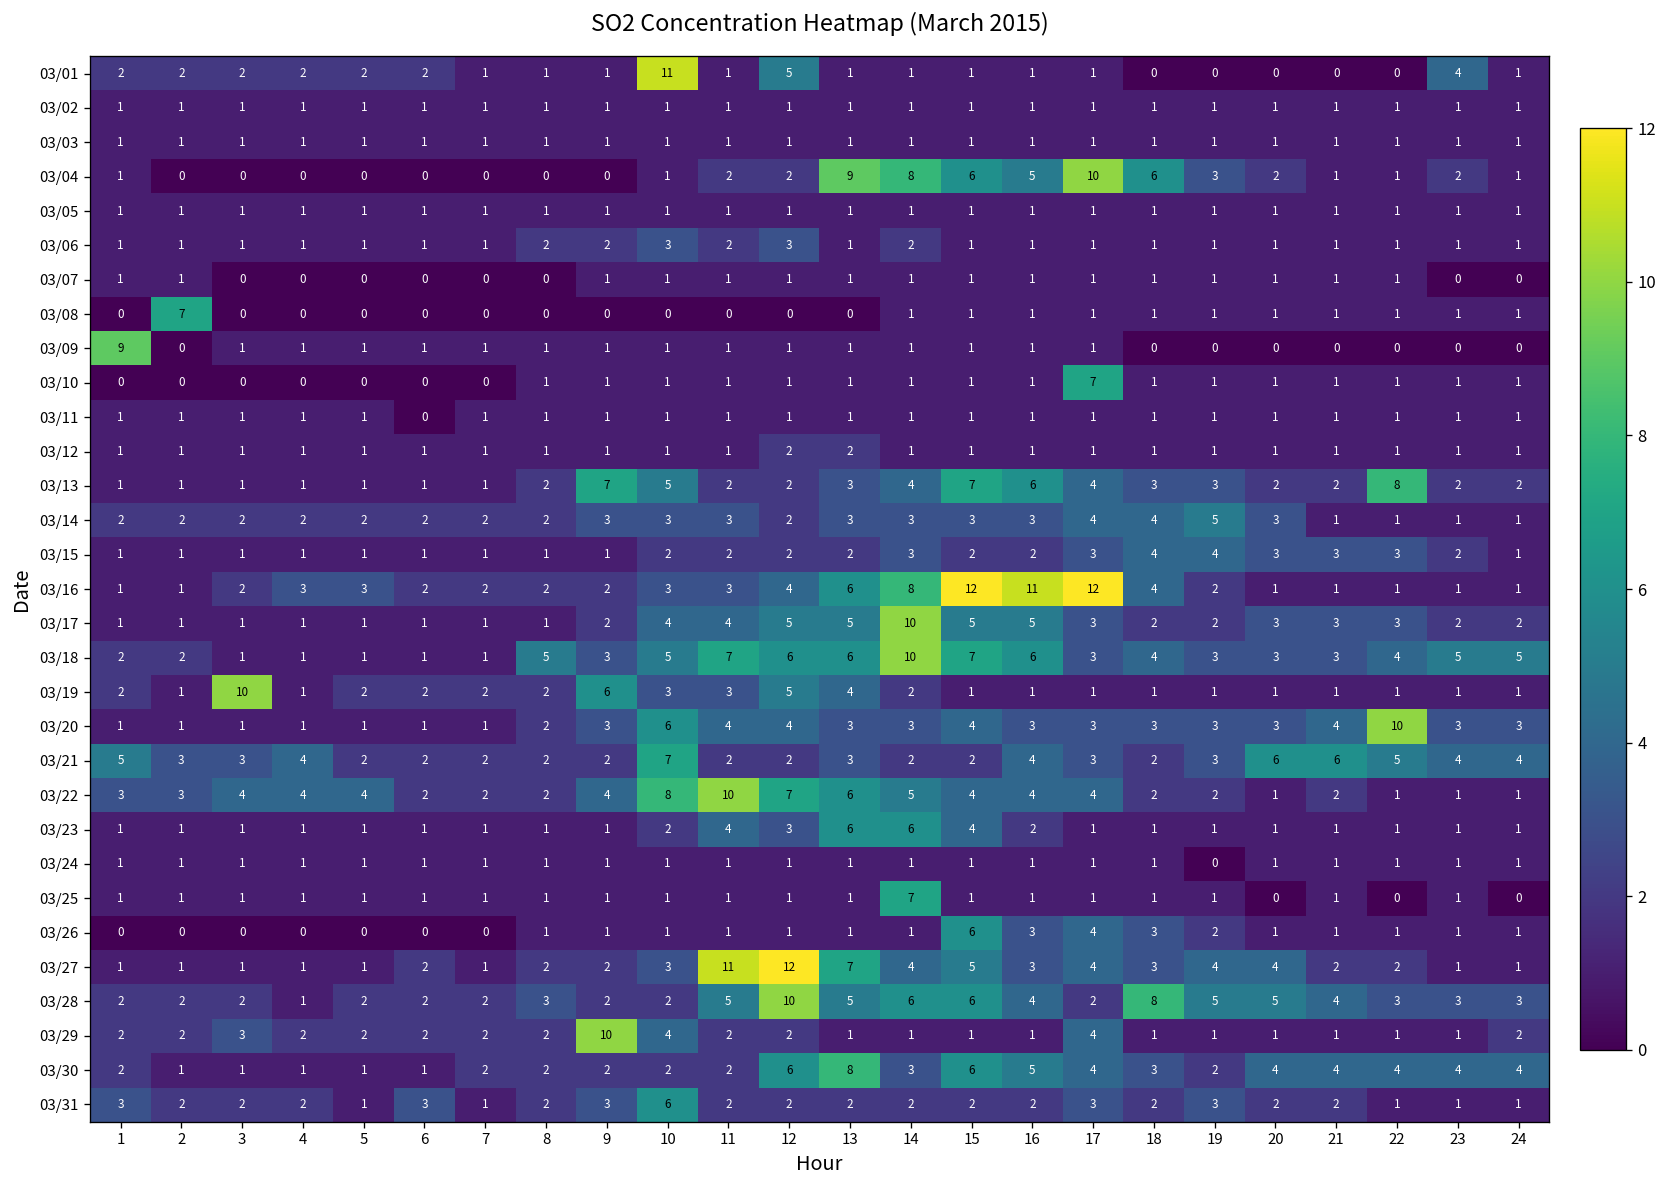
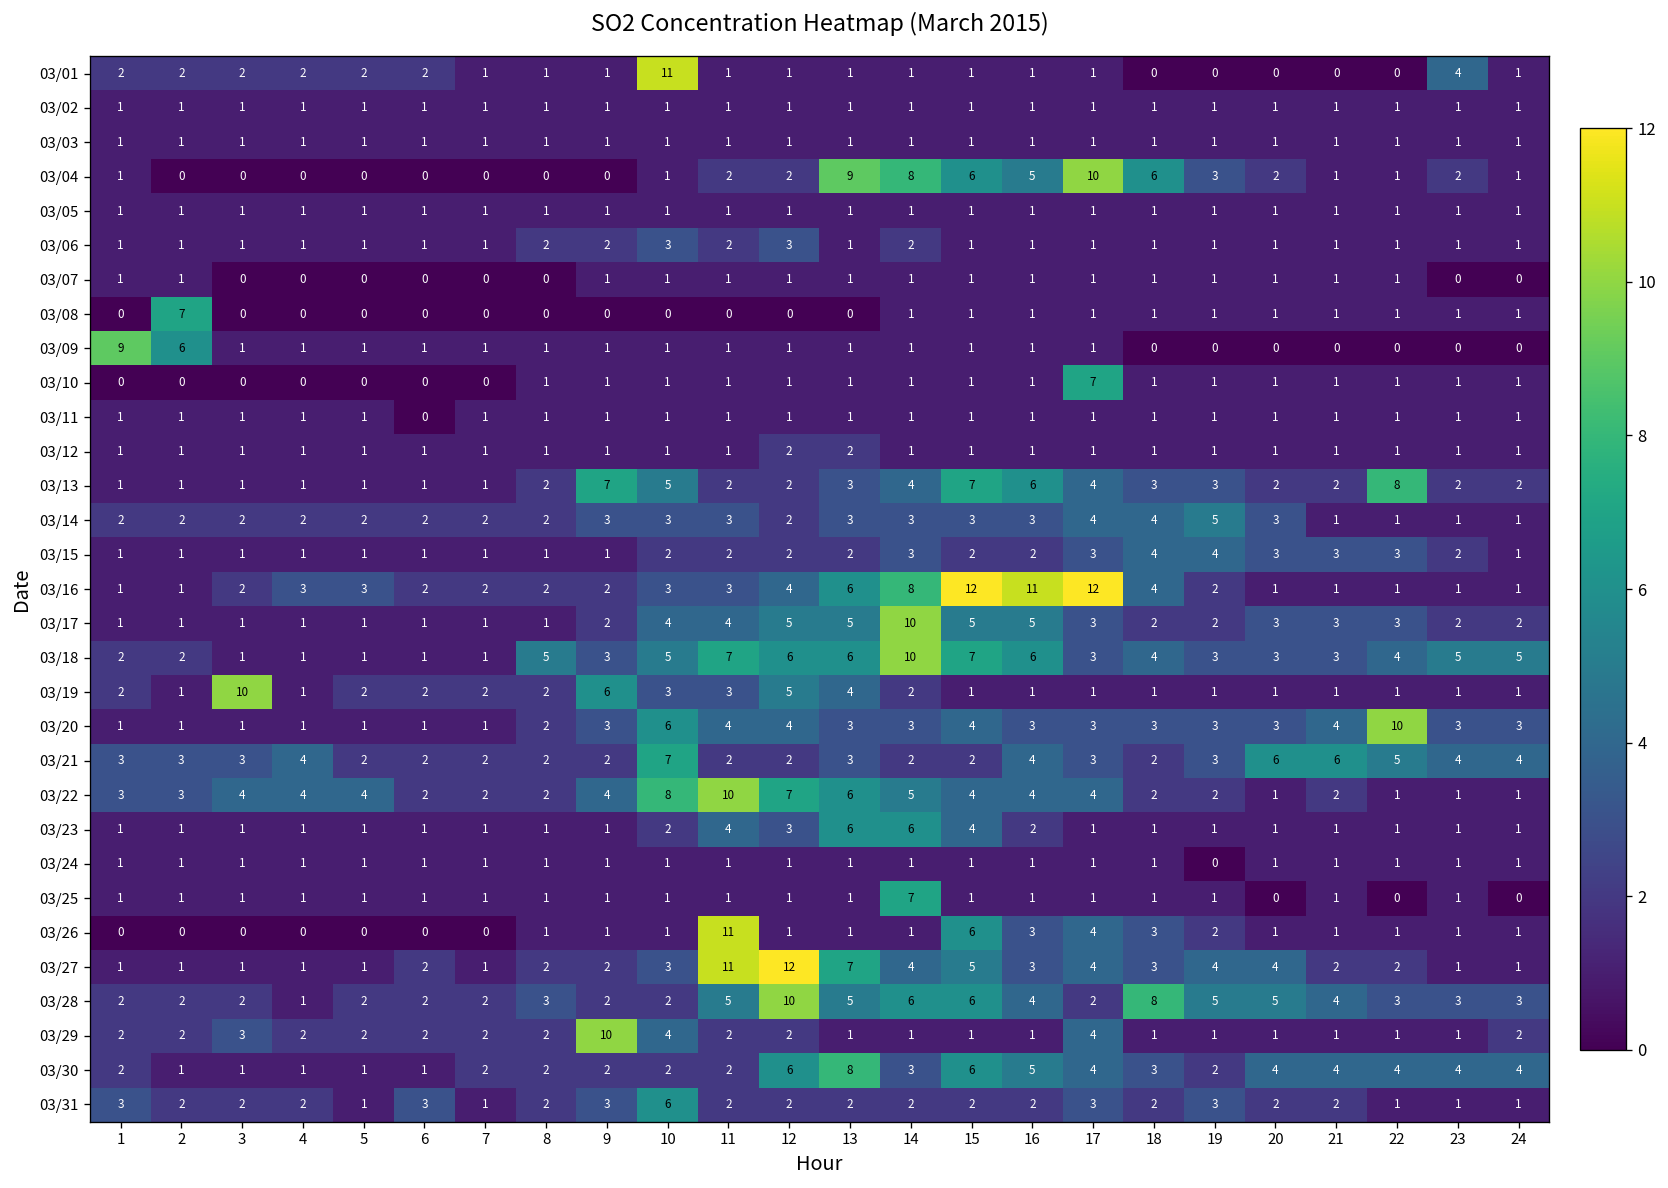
  {
    "03/01": {
      "1": 2,
      "2": 2,
      "3": 2,
      "4": 2,
      "5": 2,
      "6": 2,
      "7": 1,
      "8": 1,
      "9": 1,
      "10": 11,
      "11": 1,
-     "12": 5,
+     "12": 1,
      "13": 1,
      "14": 1,
      "15": 1,
      "16": 1,
      "17": 1,
      "18": 0,
      "19": 0,
      "20": 0,
      "21": 0,
      "22": 0,
      "23": 4,
      "24": 1
    },
    "03/09": {
      "1": 9,
-     "2": 0,
+     "2": 6,
      "3": 1,
      "4": 1,
      "5": 1,
      "6": 1,
      "7": 1,
      "8": 1,
      "9": 1,
      "10": 1,
      "11": 1,
      "12": 1,
      "13": 1,
      "14": 1,
      "15": 1,
      "16": 1,
      "17": 1,
      "18": 0,
      "19": 0,
      "20": 0,
      "21": 0,
      "22": 0,
      "23": 0,
      "24": 0
    },
    "03/21": {
-     "1": 5,
+     "1": 3,
      "2": 3,
      "3": 3,
      "4": 4,
      "5": 2,
      "6": 2,
      "7": 2,
      "8": 2,
      "9": 2,
      "10": 7,
      "11": 2,
      "12": 2,
      "13": 3,
      "14": 2,
      "15": 2,
      "16": 4,
      "17": 3,
      "18": 2,
      "19": 3,
      "20": 6,
      "21": 6,
      "22": 5,
      "23": 4,
      "24": 4
    },
    "03/26": {
      "1": 0,
      "2": 0,
      "3": 0,
      "4": 0,
      "5": 0,
      "6": 0,
      "7": 0,
      "8": 1,
      "9": 1,
      "10": 1,
-     "11": 1,
+     "11": 11,
      "12": 1,
      "13": 1,
      "14": 1,
      "15": 6,
      "16": 3,
      "17": 4,
      "18": 3,
      "19": 2,
      "20": 1,
      "21": 1,
      "22": 1,
      "23": 1,
      "24": 1
    }
  }
